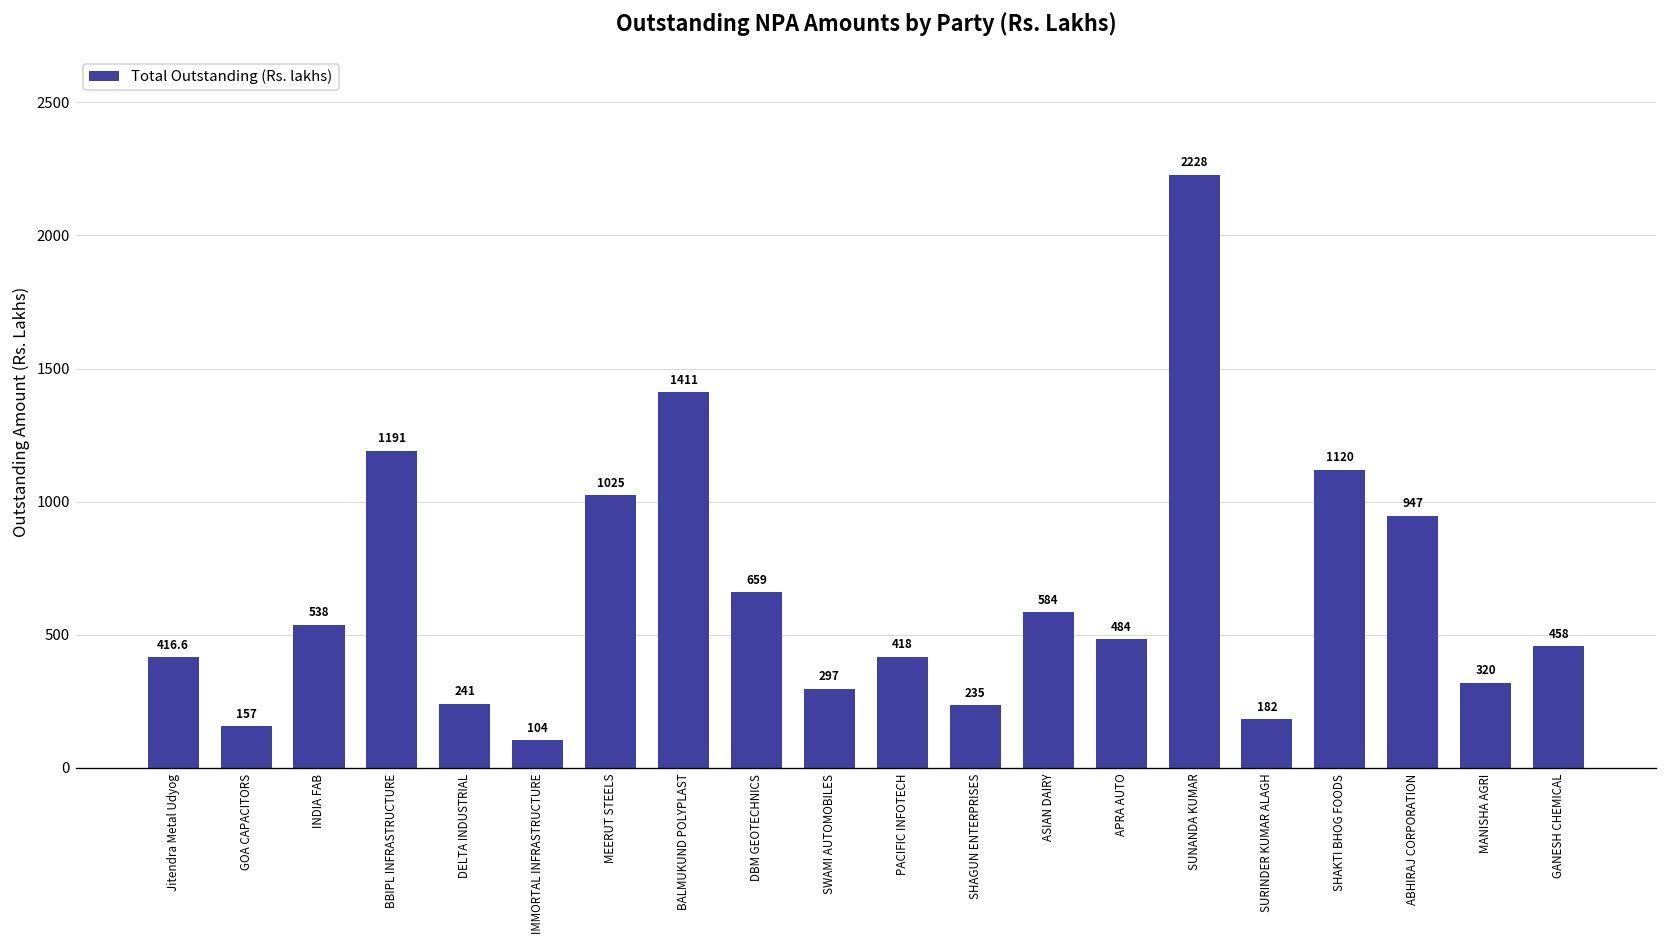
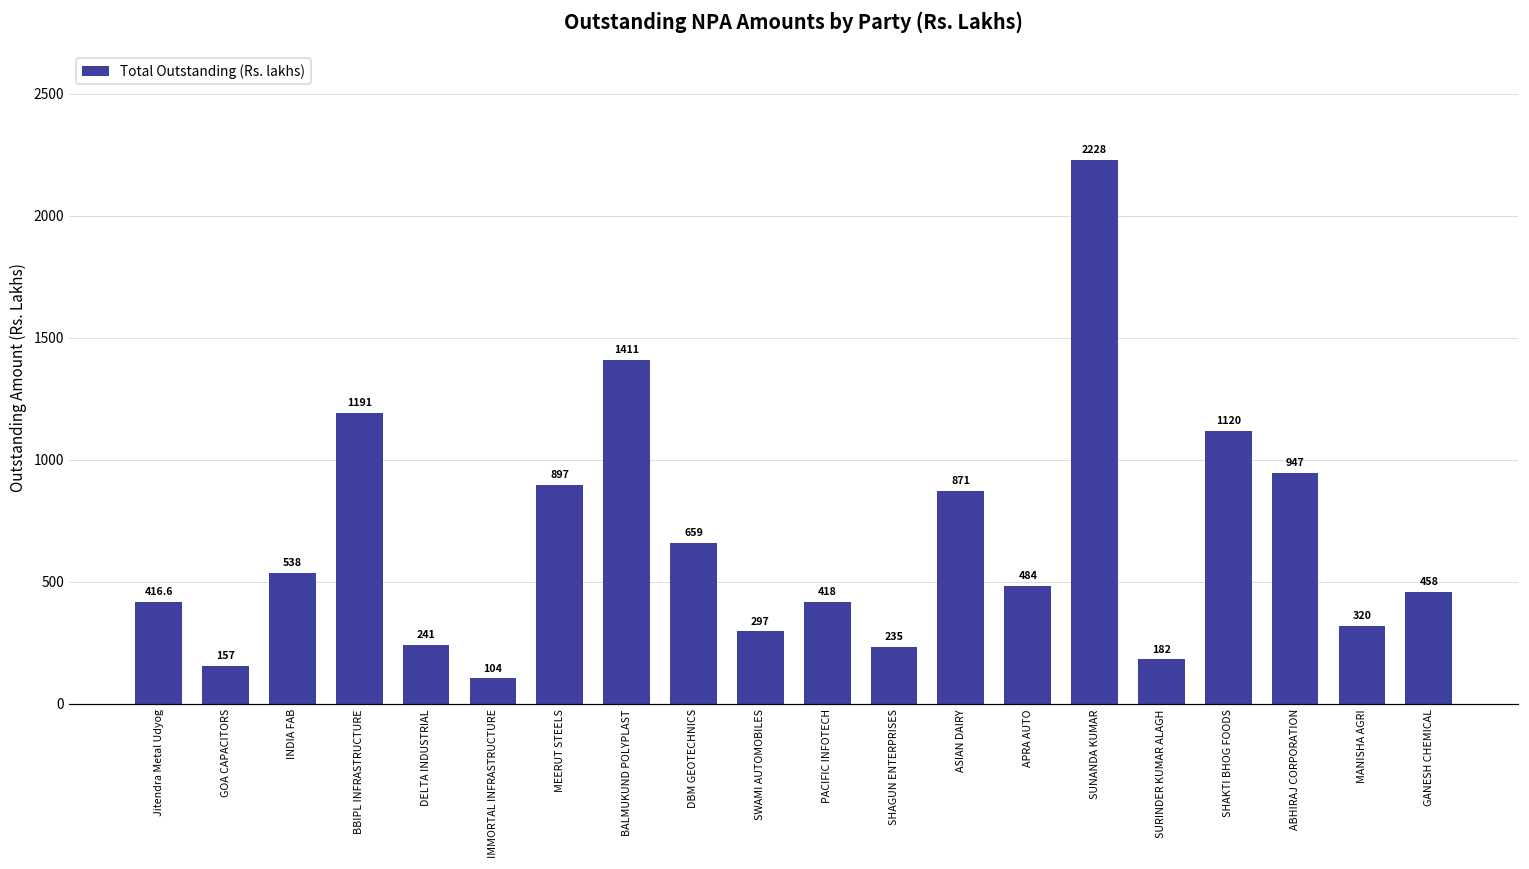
  {
    "Jitendra Metal Udyog": 416.6,
    "GOA CAPACITORS": 157,
    "INDIA FAB": 538,
    "BBIPL INFRASTRUCTURE": 1191,
    "DELTA INDUSTRIAL": 241,
    "IMMORTAL INFRASTRUCTURE": 104,
-   "MEERUT STEELS": 1025,
+   "MEERUT STEELS": 897,
    "BALMUKUND POLYPLAST": 1411,
    "DBM GEOTECHNICS": 659,
    "SWAMI AUTOMOBILES": 297,
    "PACIFIC INFOTECH": 418,
    "SHAGUN ENTERPRISES": 235,
-   "ASIAN DAIRY": 584,
+   "ASIAN DAIRY": 871,
    "APRA AUTO": 484,
    "SUNANDA KUMAR": 2228,
    "SURINDER KUMAR ALAGH": 182,
    "SHAKTI BHOG FOODS": 1120,
    "ABHIRAJ CORPORATION": 947,
    "MANISHA AGRI": 320,
    "GANESH CHEMICAL": 458
  }
